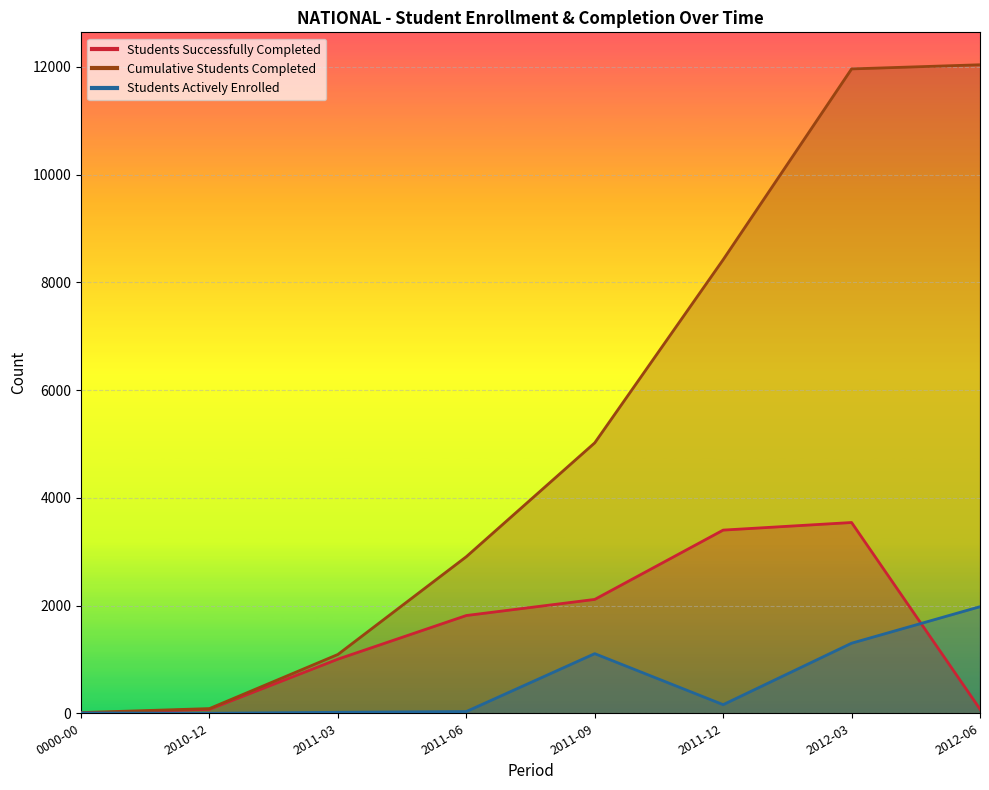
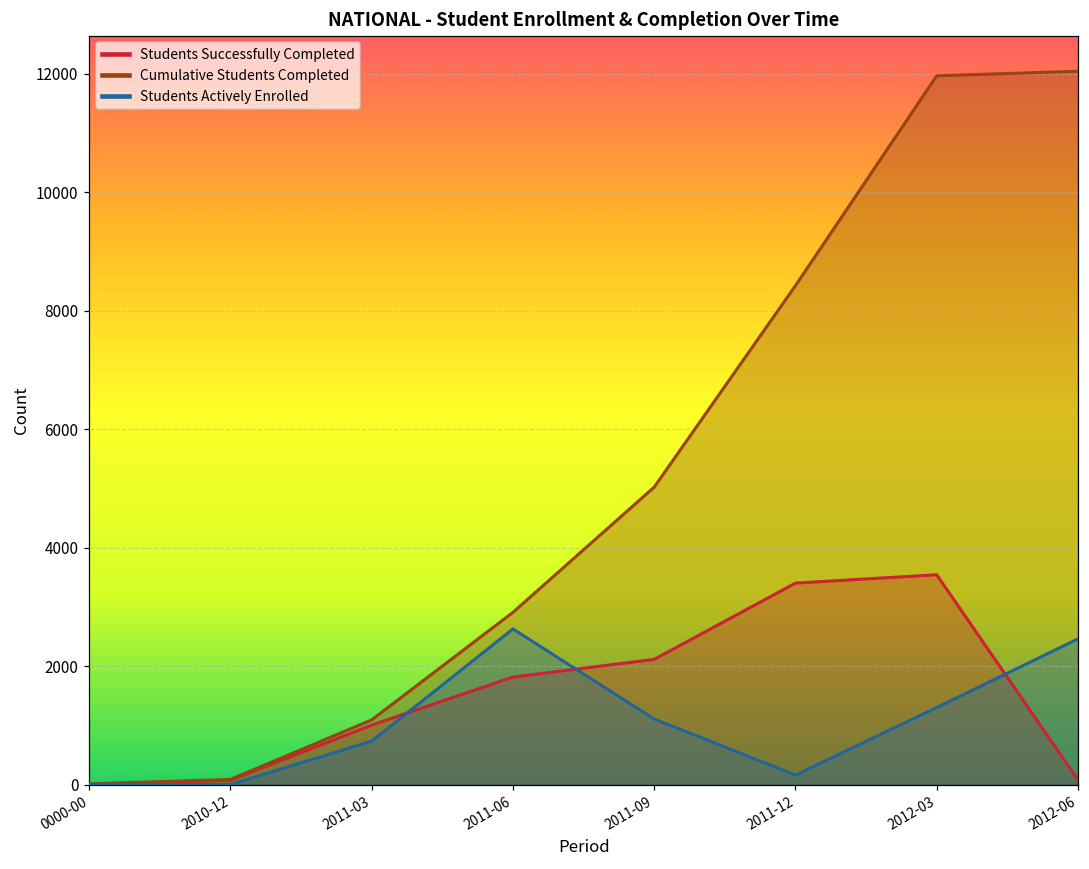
  {
    "Students Actively Enrolled": {
      "2010-12": 0,
-     "2011-03": 0,
-     "2011-06": 0,
+     "2011-03": 700,
+     "2011-06": 2600,
      "2011-09": 1100,
      "2011-12": 200,
      "2012-03": 1300,
-     "2012-06": 2000
+     "2012-06": 2500
    }
  }
